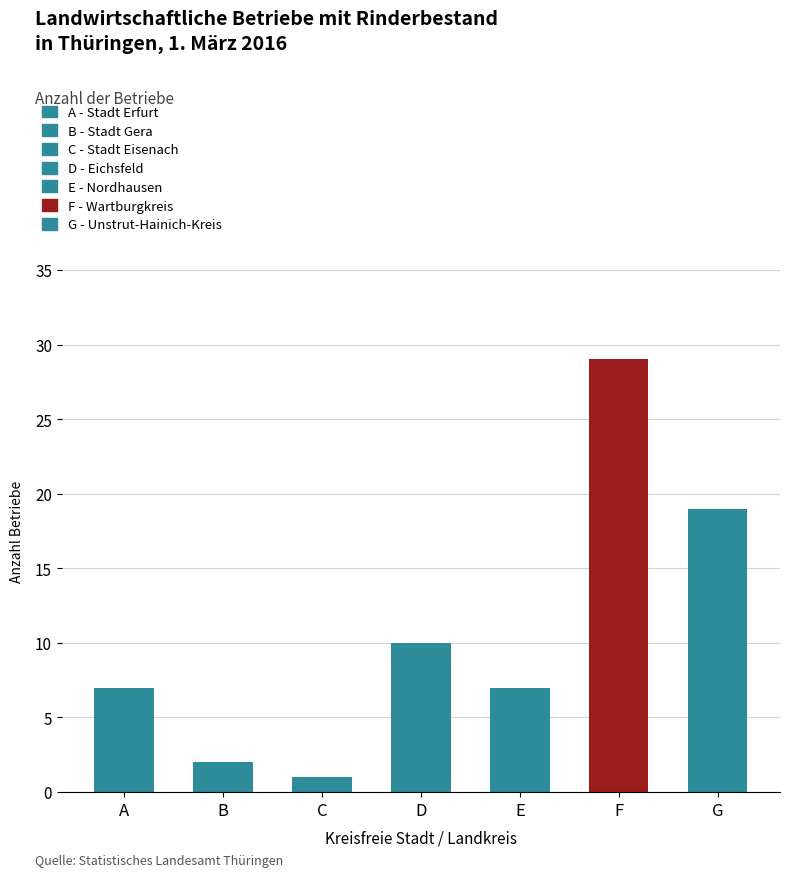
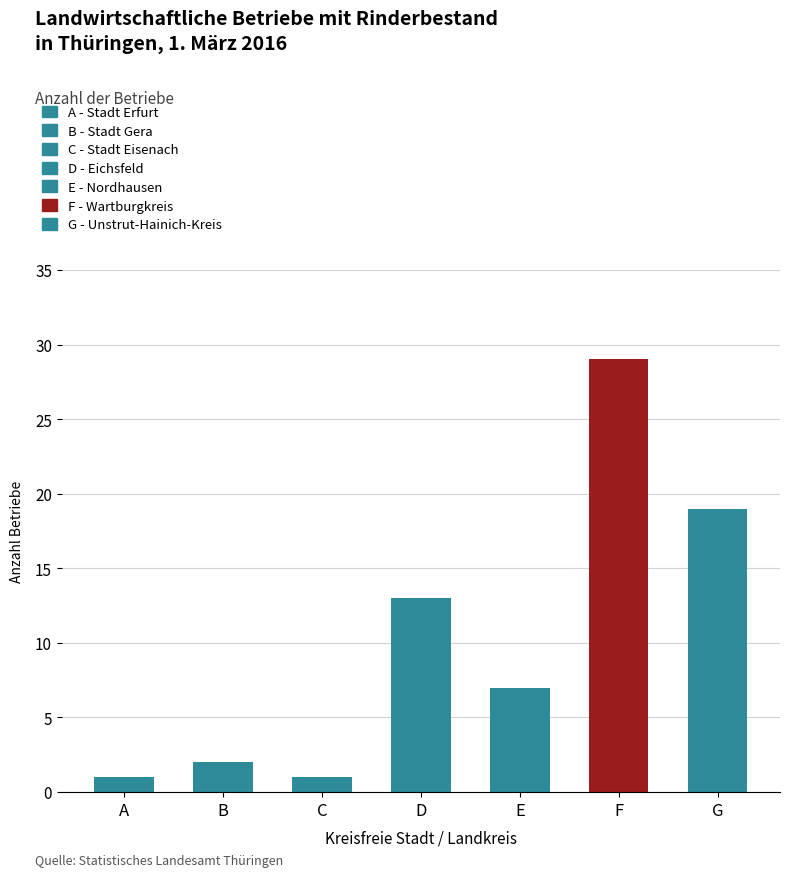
  {
-   "A": 7,
+   "A": 1,
    "B": 2,
    "C": 1,
-   "D": 10,
+   "D": 13,
    "E": 7,
    "F": 29,
    "G": 19
  }
